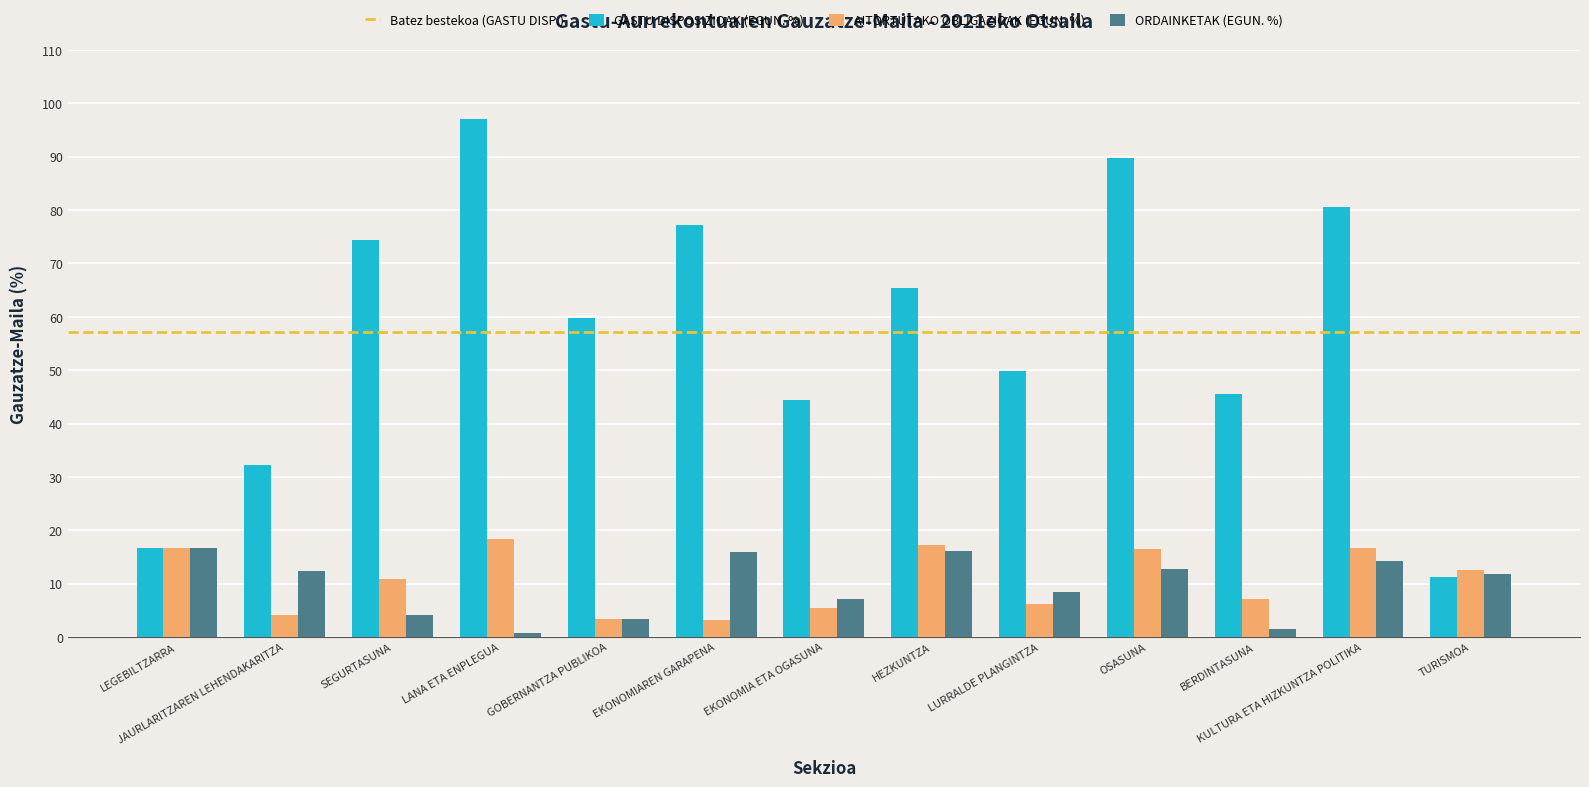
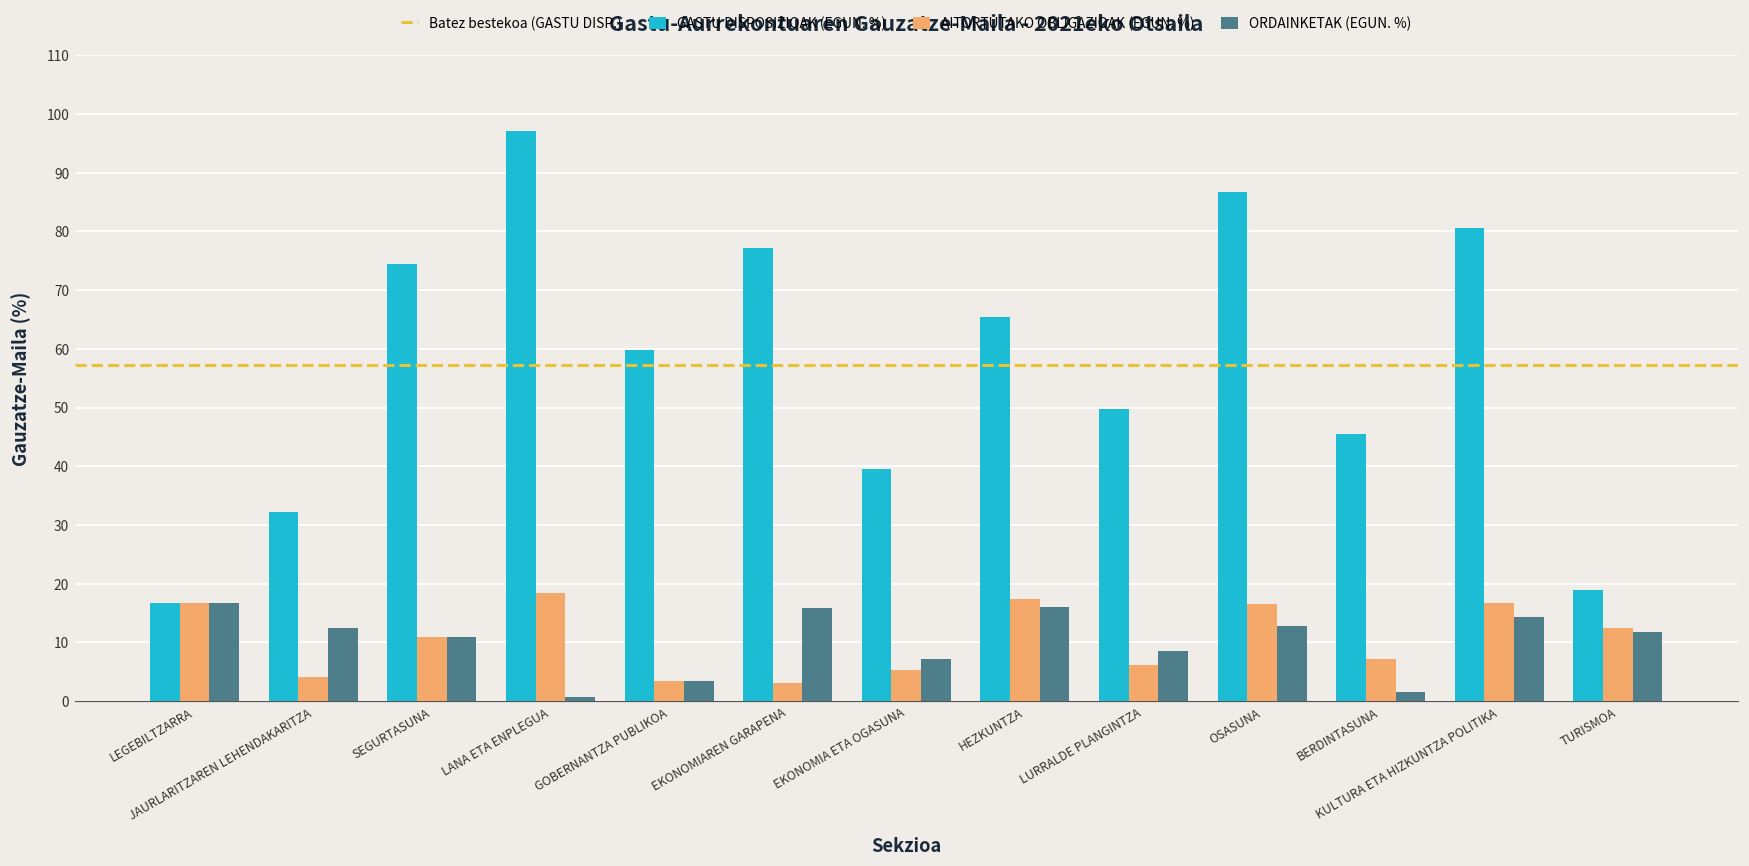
  {
    "GASTU DISPOSIZIOAK (EGUN. %)": {
      "LEGEBILTZARRA": 17,
      "JAURLARITZAREN LEHENDAKARITZA": 32,
      "SEGURTASUNA": 74,
      "LANA ETA ENPLEGUA": 97,
      "GOBERNANTZA PUBLIKOA": 60,
      "EKONOMIAREN GARAPENA": 77,
-     "EKONOMIA ETA OGASUNA": 44,
+     "EKONOMIA ETA OGASUNA": 40,
      "HEZKUNTZA": 65,
      "LURRALDE PLANGINTZA": 50,
-     "OSASUNA": 90,
+     "OSASUNA": 87,
      "BERDINTASUNA": 46,
      "KULTURA ETA HIZKUNTZA POLITIKA": 81,
-     "TURISMOA": 11
+     "TURISMOA": 19
    },
    "AITORTUTAKO OBLIGAZIOAK (EGUN. %)": {
      "LEGEBILTZARRA": 17,
      "JAURLARITZAREN LEHENDAKARITZA": 4,
      "SEGURTASUNA": 11,
      "LANA ETA ENPLEGUA": 18,
      "GOBERNANTZA PUBLIKOA": 3,
      "EKONOMIAREN GARAPENA": 3,
      "EKONOMIA ETA OGASUNA": 5,
      "HEZKUNTZA": 17,
      "LURRALDE PLANGINTZA": 6,
      "OSASUNA": 16,
      "BERDINTASUNA": 7,
      "KULTURA ETA HIZKUNTZA POLITIKA": 17,
      "TURISMOA": 13
    },
    "ORDAINKETAK (EGUN. %)": {
      "LEGEBILTZARRA": 17,
      "JAURLARITZAREN LEHENDAKARITZA": 12,
-     "SEGURTASUNA": 4,
+     "SEGURTASUNA": 11,
      "LANA ETA ENPLEGUA": 1,
      "GOBERNANTZA PUBLIKOA": 3,
      "EKONOMIAREN GARAPENA": 16,
      "EKONOMIA ETA OGASUNA": 7,
      "HEZKUNTZA": 16,
      "LURRALDE PLANGINTZA": 9,
      "OSASUNA": 13,
      "BERDINTASUNA": 1,
      "KULTURA ETA HIZKUNTZA POLITIKA": 14,
      "TURISMOA": 12
    }
  }
